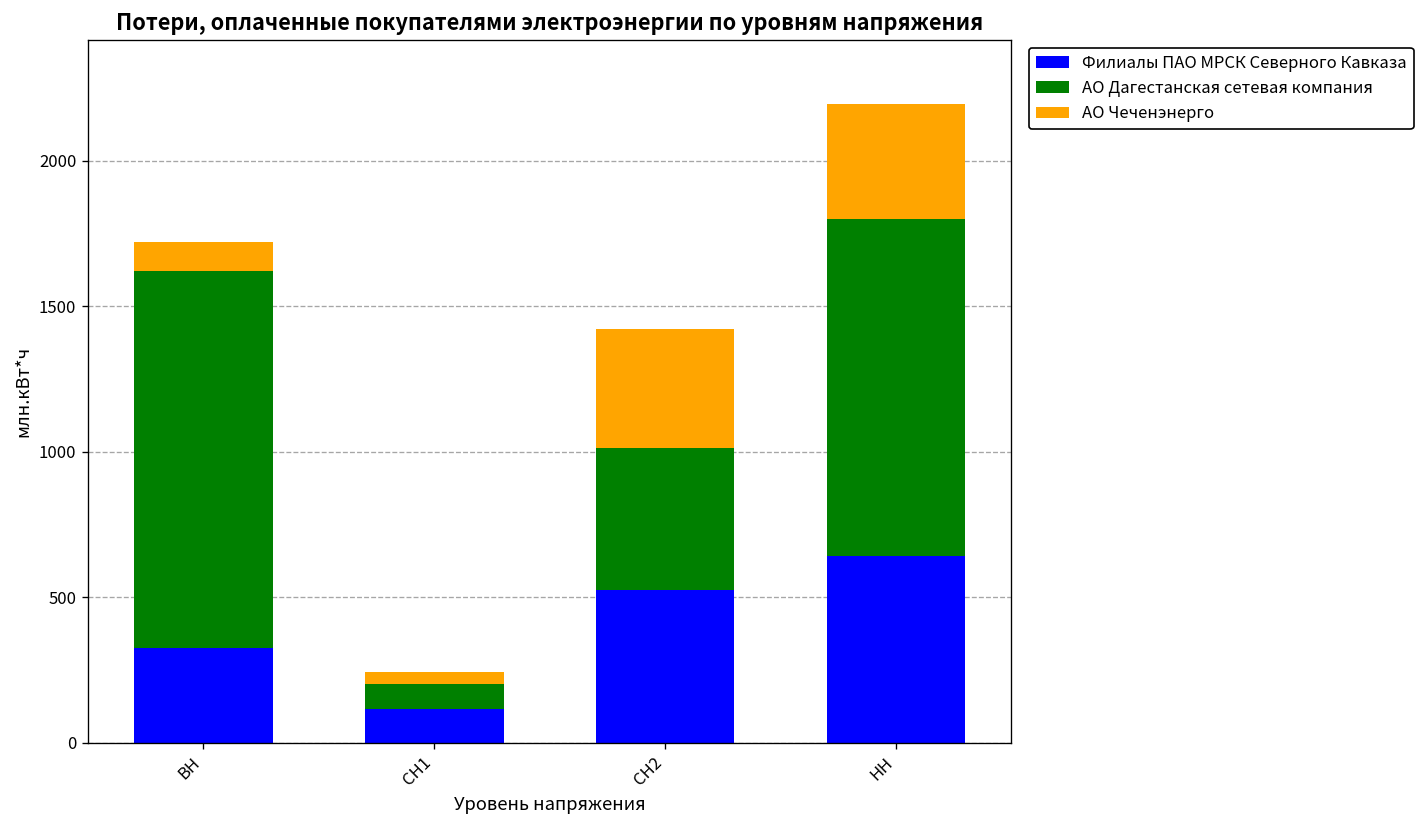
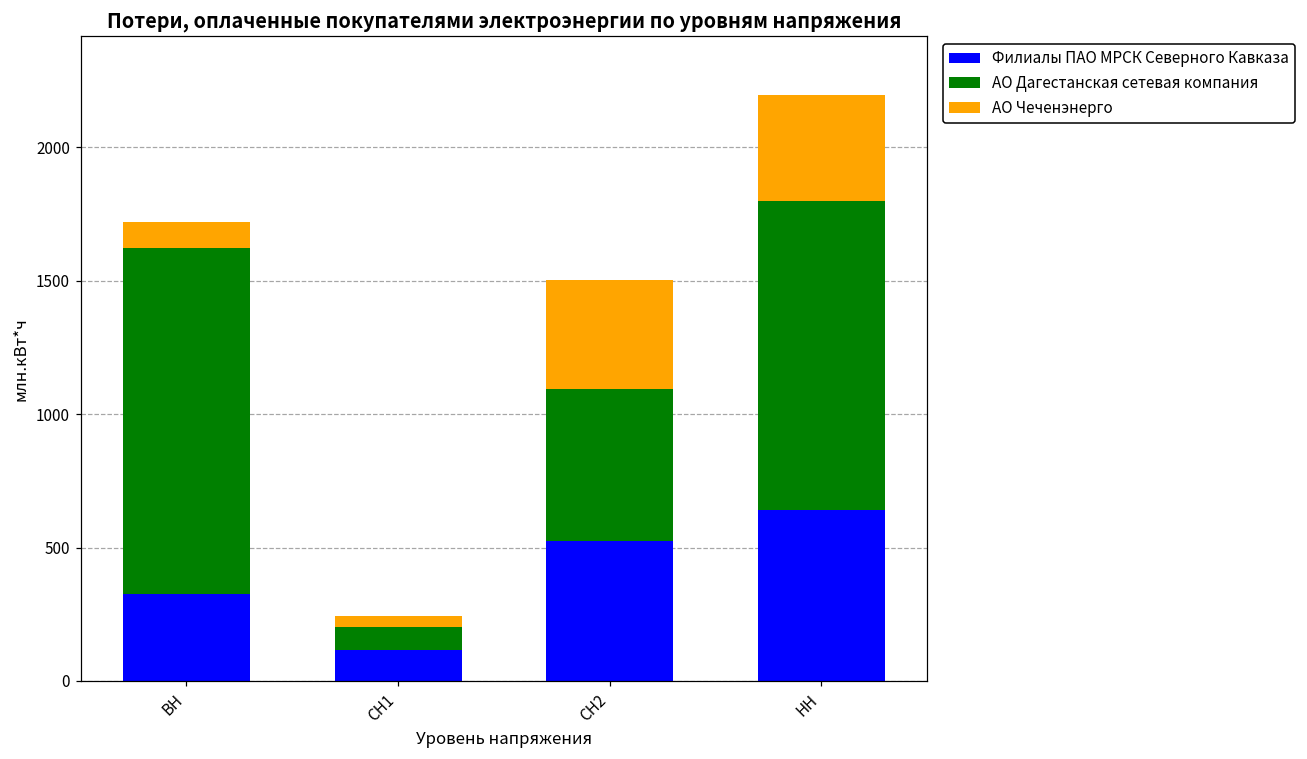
  {
    "Филиалы ПАО МРСК Северного Кавказа": {
      "ВН": 330,
      "СН1": 120,
      "СН2": 530,
      "НН": 640
    },
    "АО Дагестанская сетевая компания": {
      "ВН": 1300,
      "СН1": 90,
-     "СН2": 490,
+     "СН2": 570,
      "НН": 1160
    },
    "АО Чеченэнерго": {
      "ВН": 100,
      "СН1": 40,
      "СН2": 410,
      "НН": 400
    }
  }
